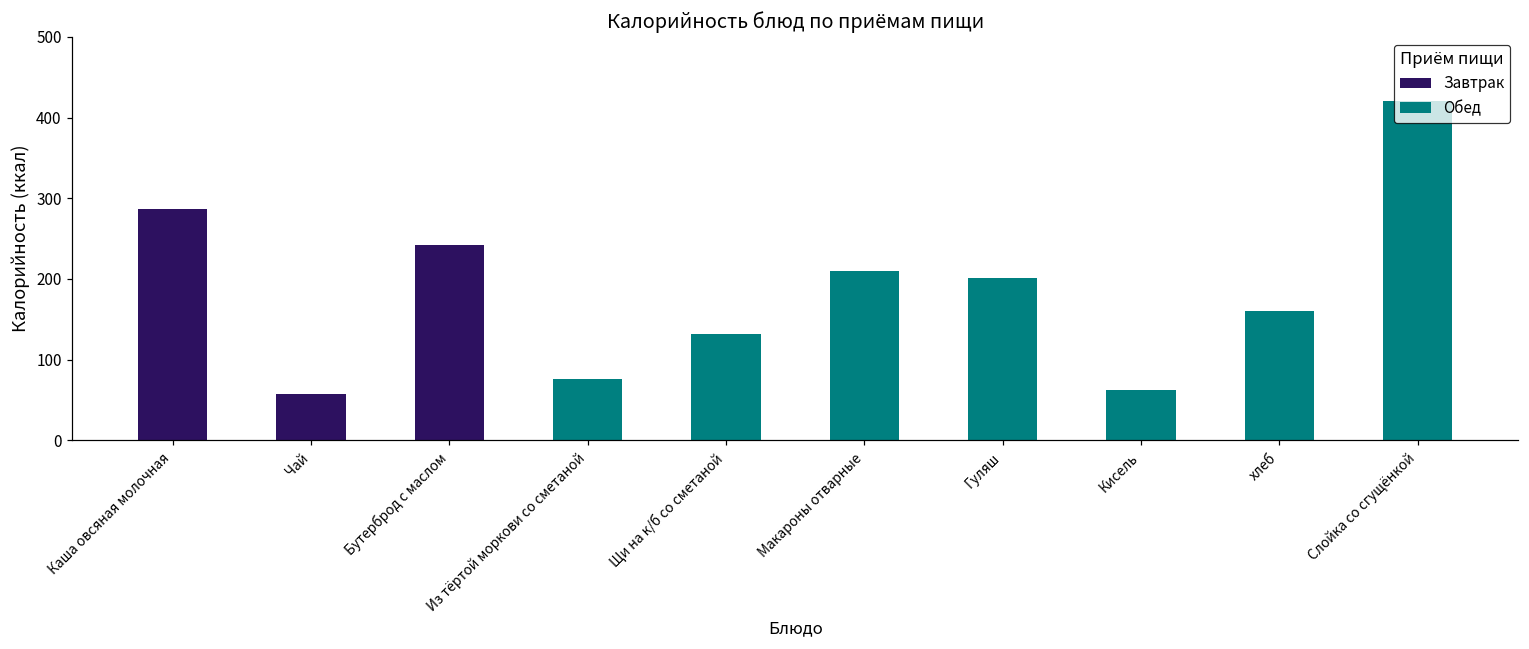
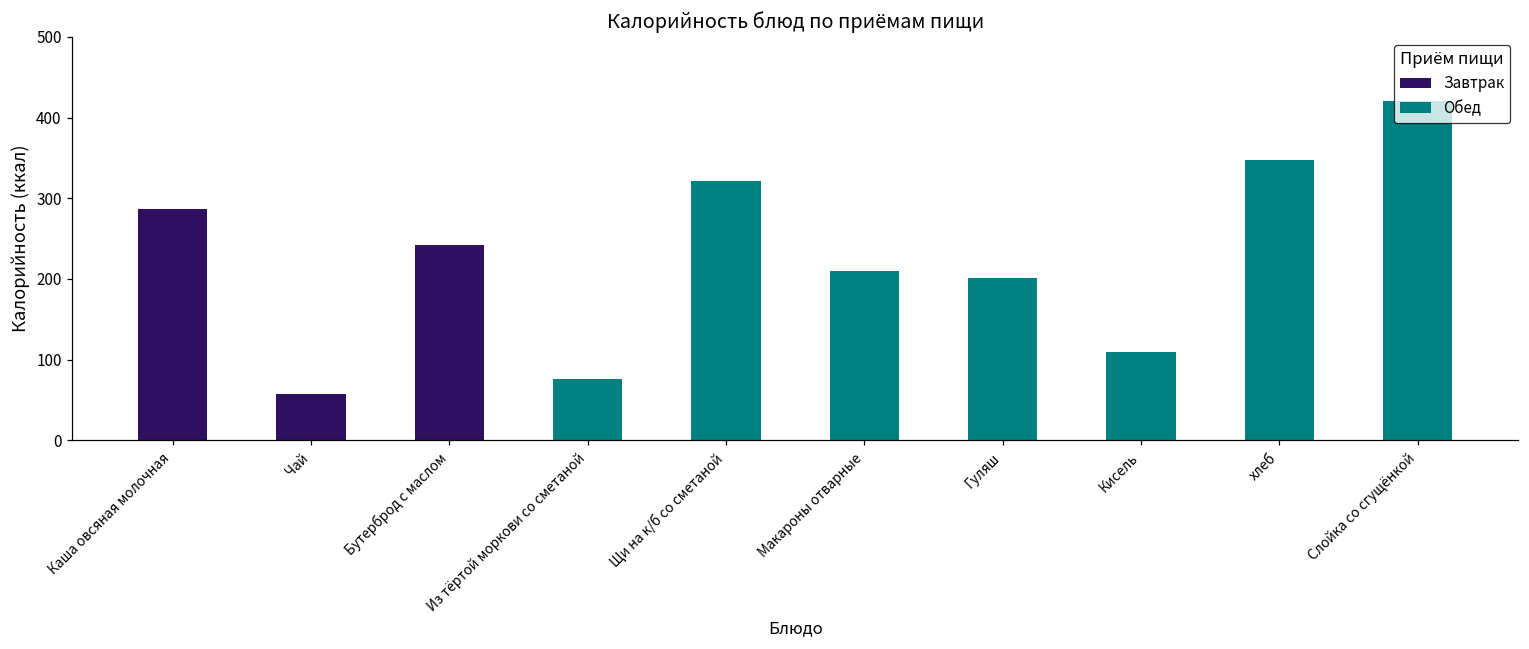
  {
    "Завтрак": {
      "Каша овсяная молочная": 290,
      "Чай": 60,
      "Бутерброд с маслом": 240,
      "Из тёртой моркови со сметаной": 0,
      "Щи на к/б со сметаной": 0,
      "Макароны отварные": 0,
      "Гуляш": 0,
      "Кисель": 0,
      "хлеб": 0,
      "Слойка со сгущёнкой": 0
    },
    "Обед": {
      "Каша овсяная молочная": 0,
      "Чай": 0,
      "Бутерброд с маслом": 0,
      "Из тёртой моркови со сметаной": 80,
-     "Щи на к/б со сметаной": 130,
+     "Щи на к/б со сметаной": 320,
      "Макароны отварные": 210,
      "Гуляш": 200,
-     "Кисель": 60,
-     "хлеб": 160
+     "Кисель": 110,
+     "хлеб": 350
    }
  }
